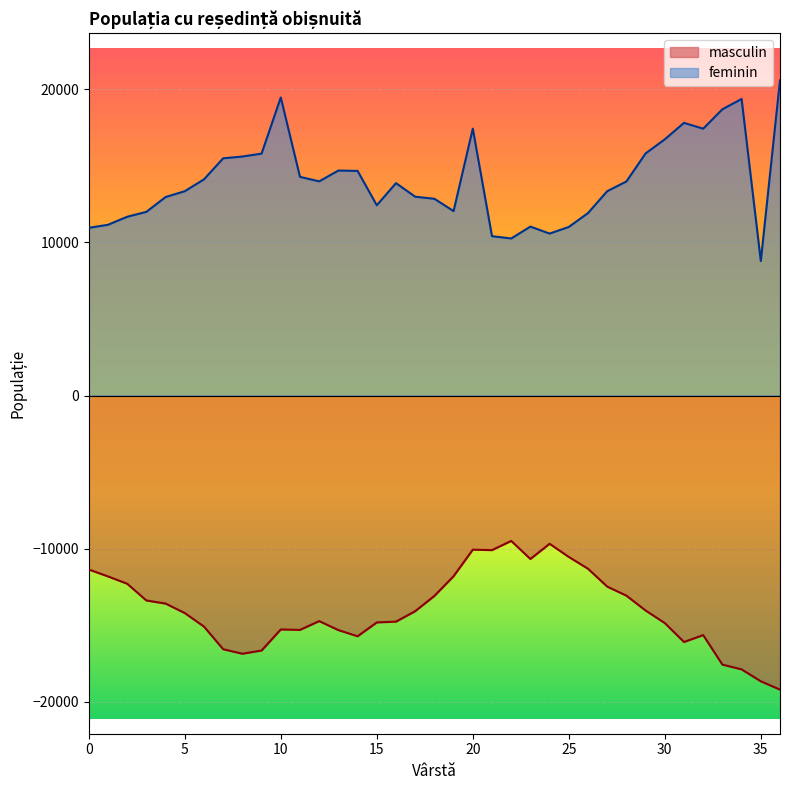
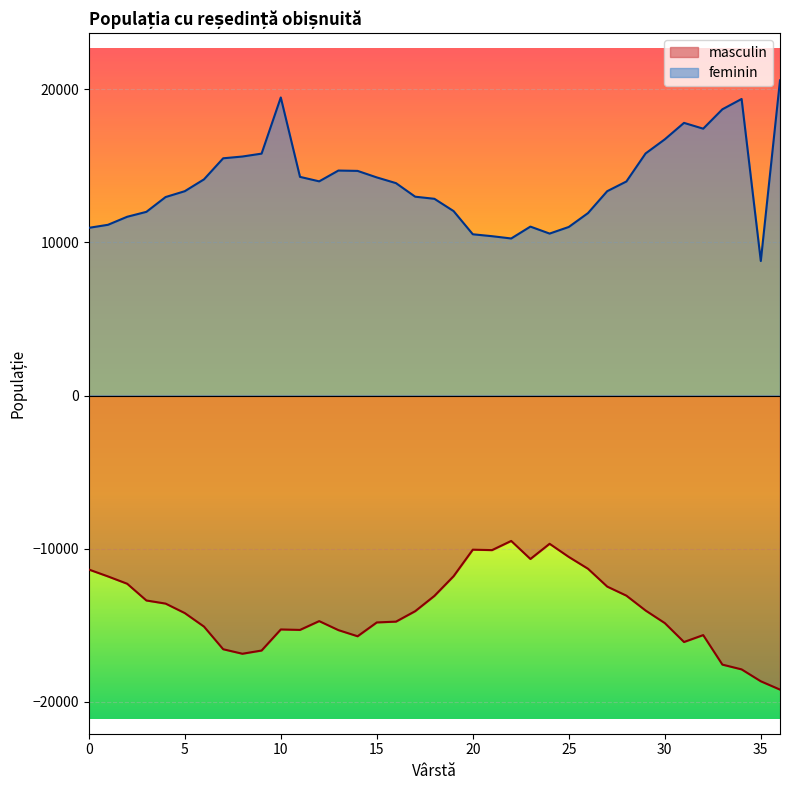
  {
    "feminin": {
      "0": 11000,
      "5": 13400,
      "10": 19500,
-     "15": 12400,
-     "20": 17400,
+     "15": 14300,
+     "20": 10500,
      "25": 11000,
      "30": 16700,
      "35": 8800
    }
  }
